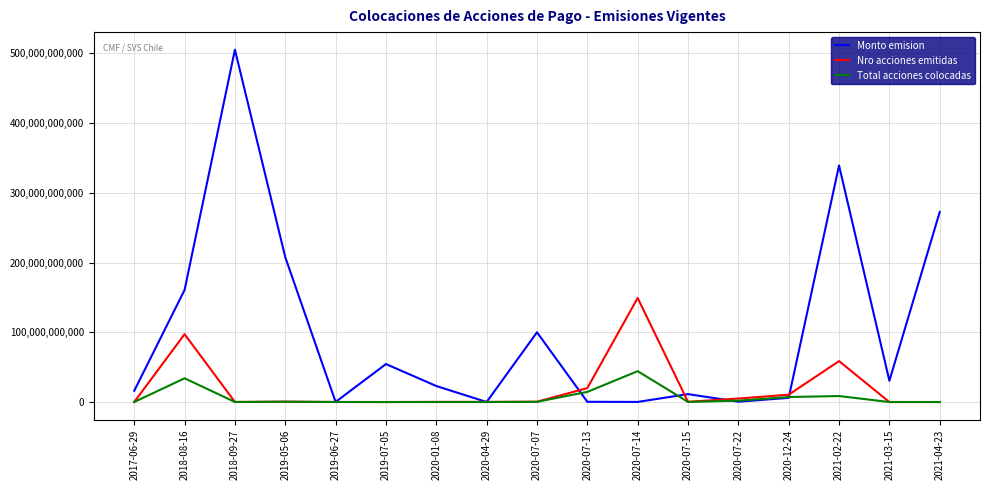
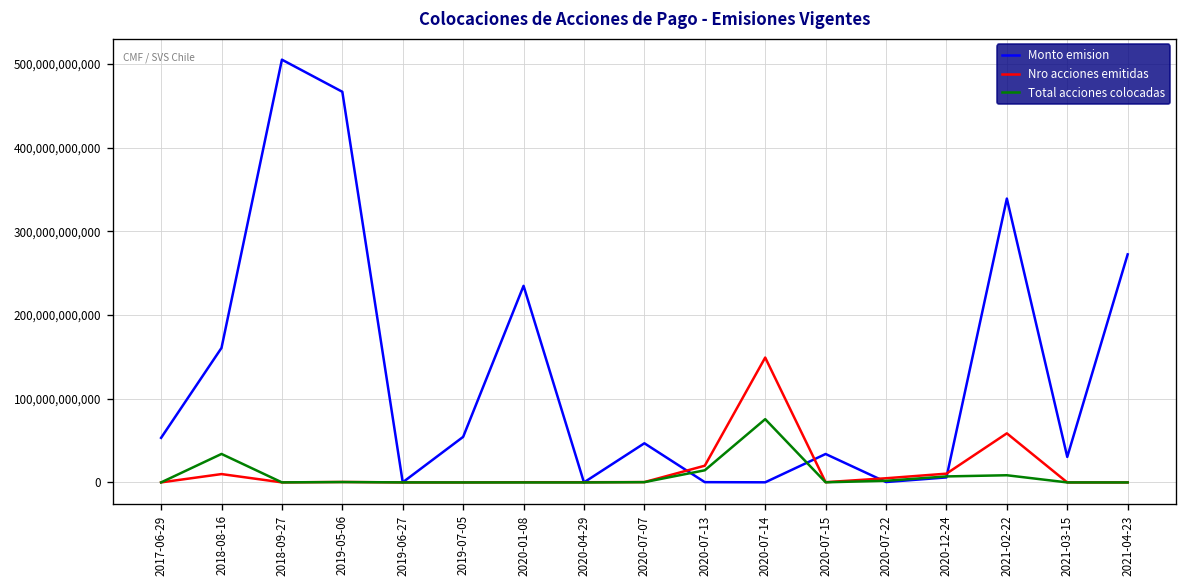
  {
    "Monto emision": {
-     "2017-06-29": "20,000,000,000",
+     "2017-06-29": "50,000,000,000",
      "2018-08-16": "160,000,000,000",
      "2018-09-27": "510,000,000,000",
-     "2019-05-06": "210,000,000,000",
+     "2019-05-06": "470,000,000,000",
      "2019-07-05": "50,000,000,000",
-     "2020-01-08": "20,000,000,000",
-     "2020-07-07": "100,000,000,000",
+     "2020-01-08": "230,000,000,000",
+     "2020-07-07": "50,000,000,000",
      "2020-07-13": "0",
      "2020-07-14": "0",
-     "2020-07-15": "10,000,000,000",
+     "2020-07-15": "30,000,000,000",
      "2021-02-22": "340,000,000,000",
      "2021-03-15": "30,000,000,000",
      "2021-04-23": "270,000,000,000"
    },
    "Nro acciones emitidas": {
-     "2018-08-16": "100,000,000,000",
+     "2018-08-16": "10,000,000,000",
      "2020-07-13": "20,000,000,000",
      "2020-07-14": "150,000,000,000",
      "2021-02-22": "60,000,000,000"
    },
    "Total acciones colocadas": {
      "2018-08-16": "30,000,000,000",
      "2020-07-13": "10,000,000,000",
-     "2020-07-14": "40,000,000,000",
+     "2020-07-14": "80,000,000,000",
      "2021-02-22": "10,000,000,000"
    }
  }
